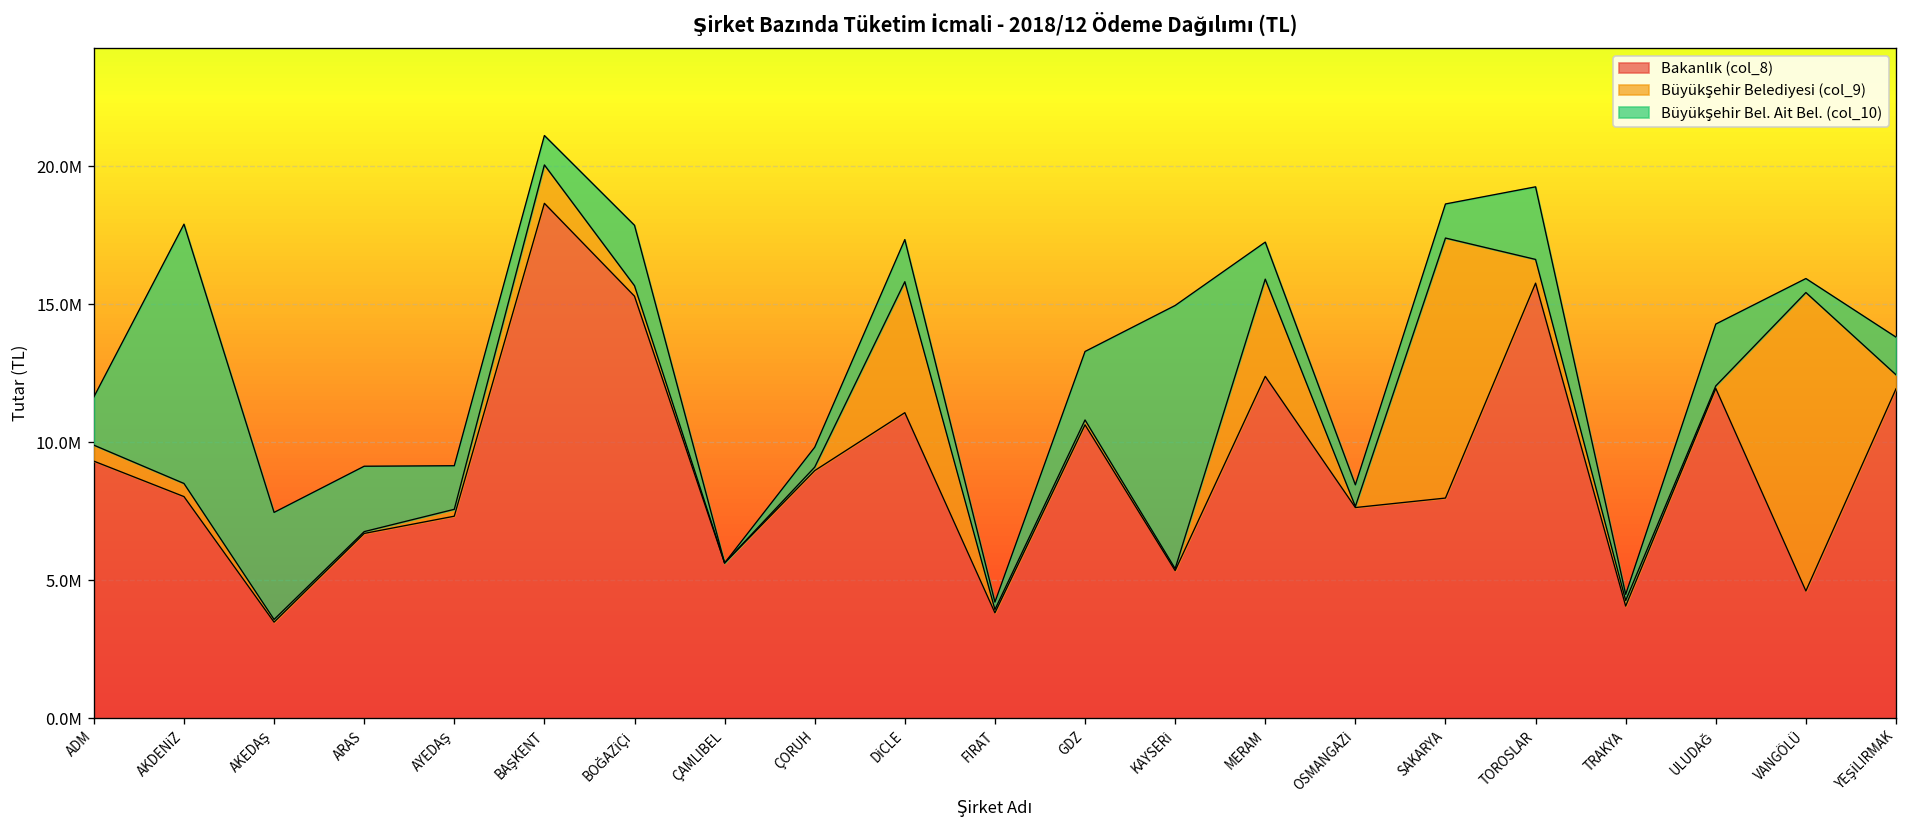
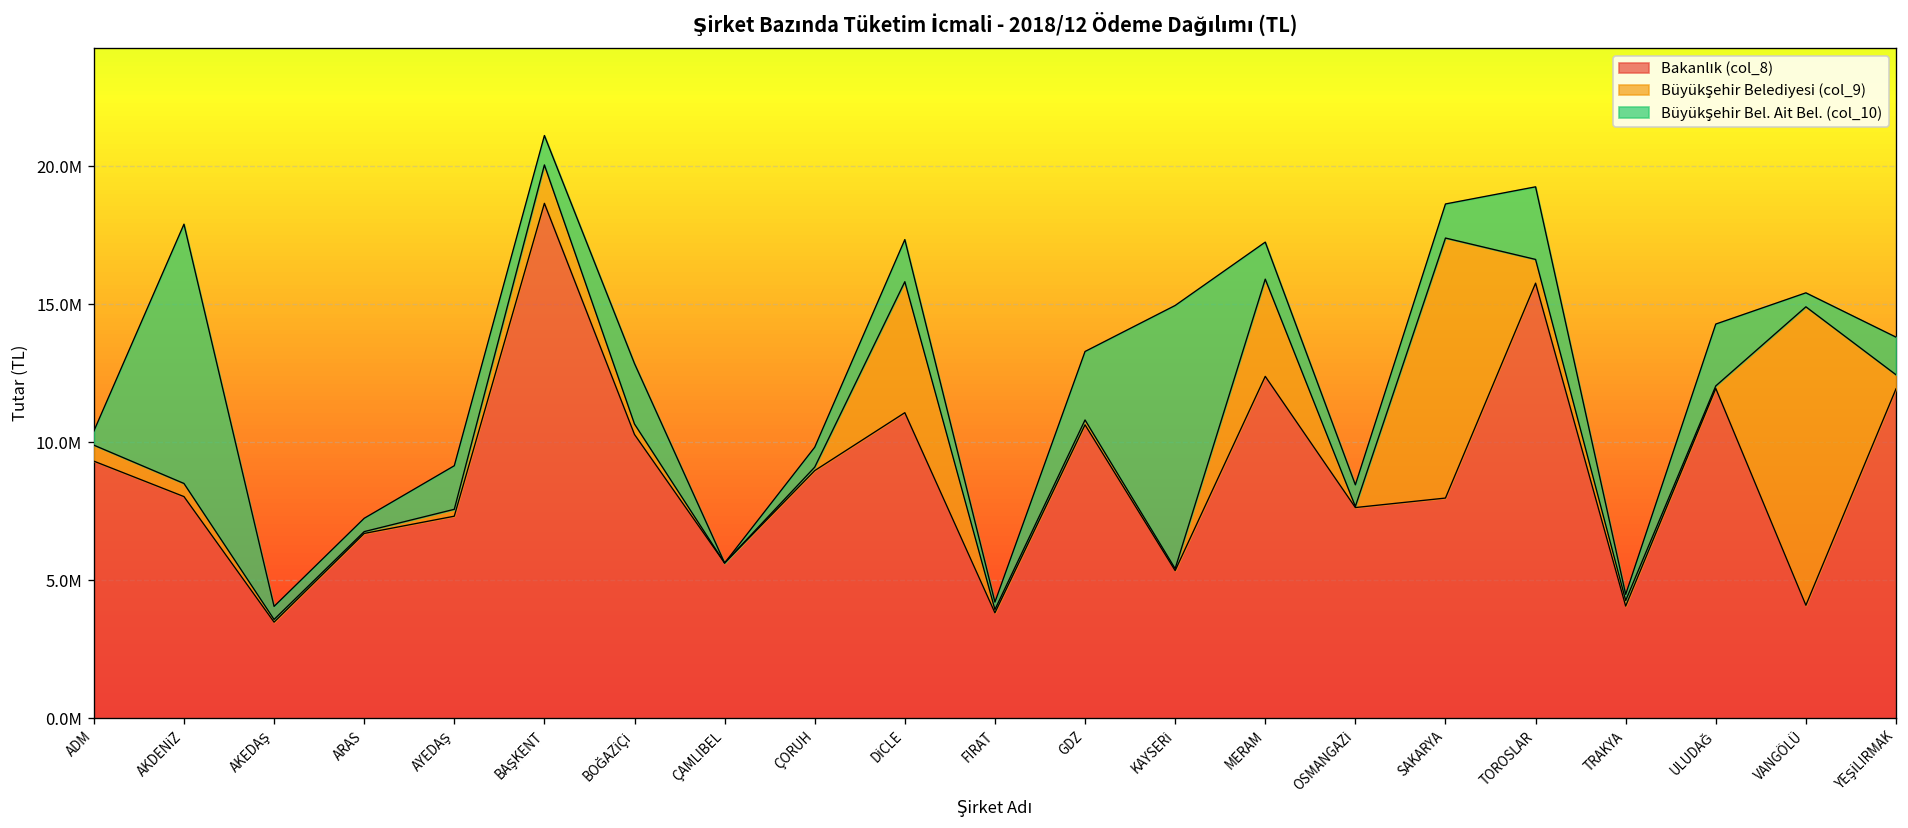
  {
    "Bakanlık (col_8)": {
      "ADM": 9300000,
      "AKDENİZ": 8000000,
      "AYEDAŞ": 7300000,
      "BAŞKENT": 18700000,
-     "BOĞAZİÇİ": 15300000,
+     "BOĞAZİÇİ": 10300000,
      "ÇORUH": 9000000,
      "DİCLE": 11100000,
      "FIRAT": 3800000,
      "GDZ": 10600000,
      "MERAM": 12400000,
      "SAKARYA": 8000000,
      "TOROSLAR": 15800000,
      "TRAKYA": 4100000,
-     "VANGÖLÜ": 4600000,
+     "VANGÖLÜ": 4100000,
      "YEŞİLIRMAK": 11900000
    },
    "Büyükşehir Belediyesi (col_9)": {
      "ADM": 600000,
      "AKDENİZ": 500000,
      "AYEDAŞ": 200000,
      "BAŞKENT": 1400000,
      "BOĞAZİÇİ": 400000,
      "ÇORUH": 100000,
      "DİCLE": 4700000,
      "FIRAT": 100000,
      "GDZ": 200000,
      "MERAM": 3500000,
      "SAKARYA": 9400000,
      "TOROSLAR": 900000,
      "TRAKYA": 200000,
      "VANGÖLÜ": 10800000,
      "YEŞİLIRMAK": 500000
    },
    "Büyükşehir Bel. Ait Bel. (col_10)": {
-     "ADM": 1700000,
+     "ADM": 500000,
      "AKDENİZ": 9400000,
-     "AKEDAŞ": 3900000,
-     "ARAS": 2400000,
+     "AKEDAŞ": 500000,
+     "ARAS": 500000,
      "AYEDAŞ": 1600000,
      "BAŞKENT": 1100000,
      "BOĞAZİÇİ": 2200000,
      "ÇORUH": 700000,
      "DİCLE": 1500000,
      "FIRAT": 300000,
      "GDZ": 2500000,
      "KAYSERİ": 9500000,
      "MERAM": 1300000,
      "OSMANGAZİ": 800000,
      "SAKARYA": 1200000,
      "TOROSLAR": 2600000,
      "TRAKYA": 200000,
      "ULUDAĞ": 2200000,
      "VANGÖLÜ": 500000,
      "YEŞİLIRMAK": 1400000
    }
  }
